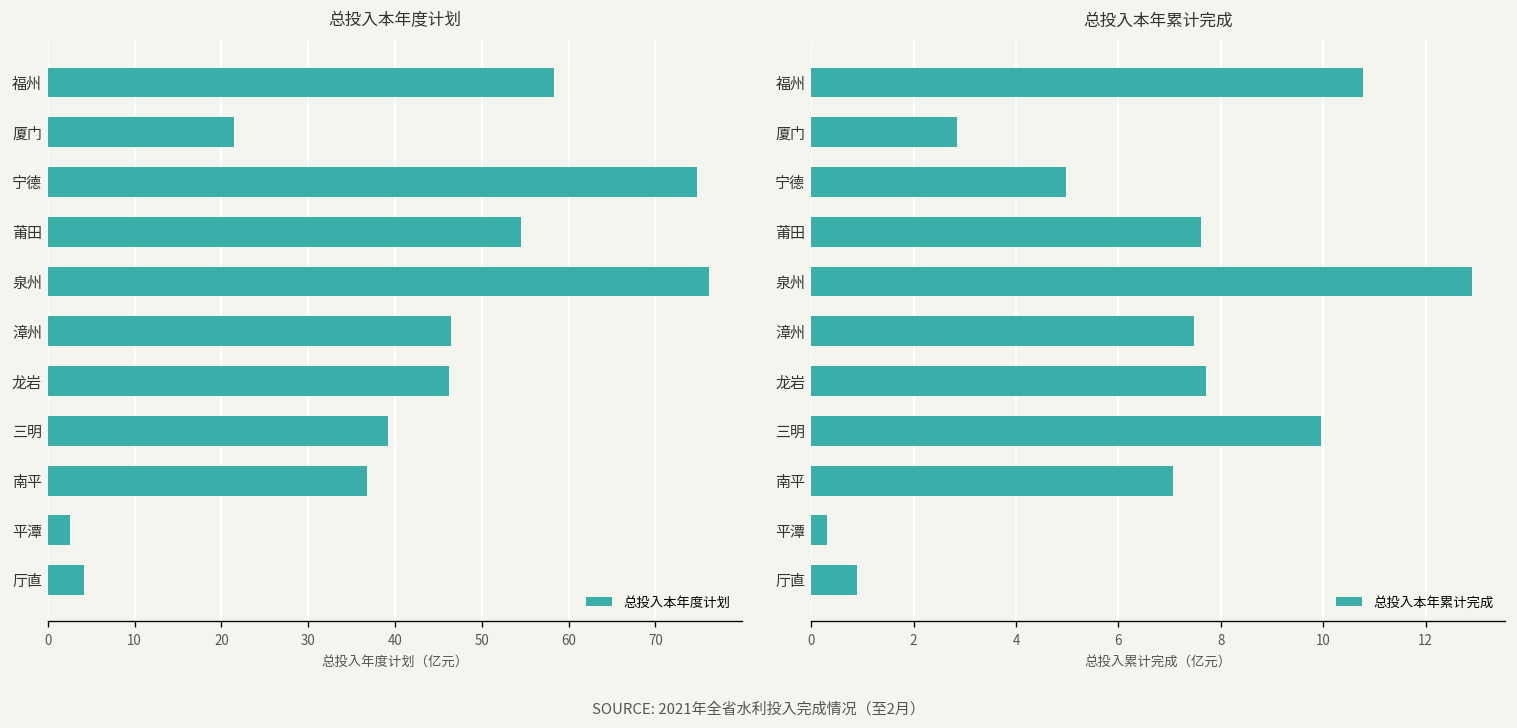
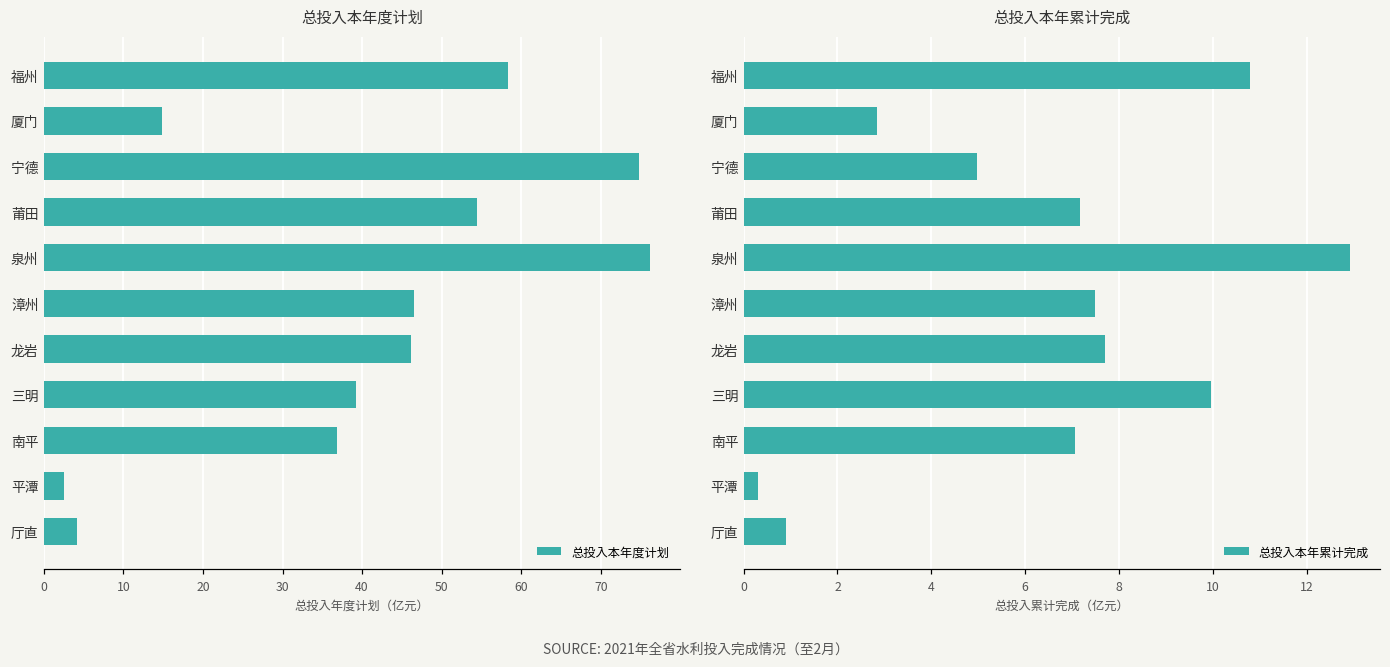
  {
    "总投入本年度计划": {
      "福州": 58,
-     "厦门": 22,
+     "厦门": 15,
      "宁德": 75,
      "莆田": 54,
      "泉州": 76,
      "漳州": 47,
      "龙岩": 46,
      "三明": 39,
      "南平": 37,
      "平潭": 3,
      "厅直": 4
    },
    "总投入本年累计完成": {
      "福州": 10.8,
      "厦门": 2.8,
      "宁德": 5.0,
-     "莆田": 7.6,
+     "莆田": 7.2,
      "泉州": 12.9,
      "漳州": 7.5,
      "龙岩": 7.7,
      "三明": 10.0,
      "南平": 7.1,
      "平潭": 0.3,
      "厅直": 0.9
    }
  }
